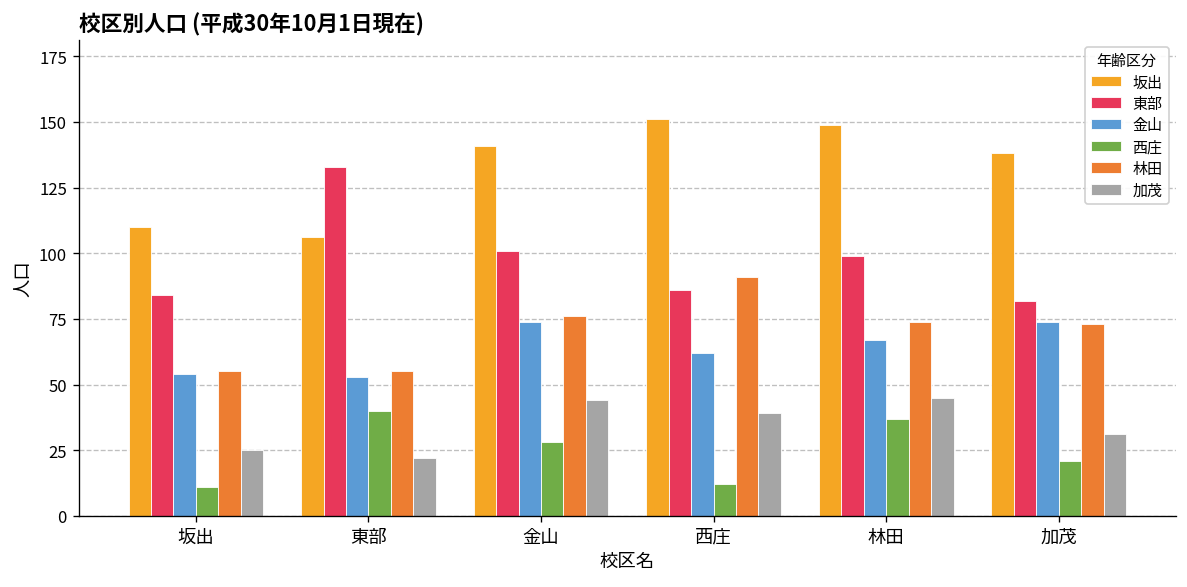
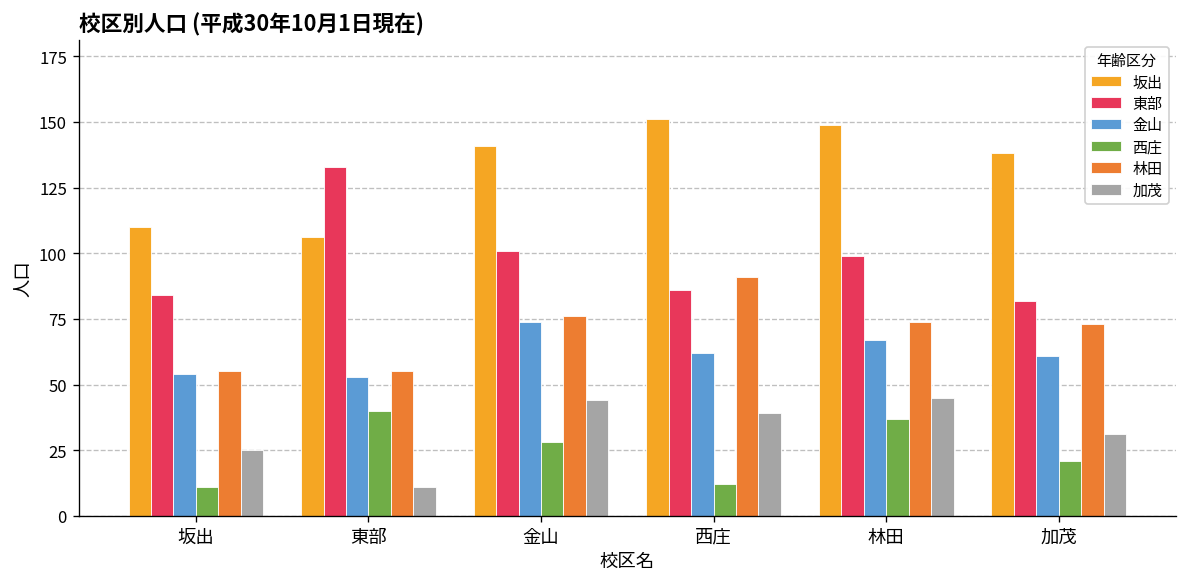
  {
    "東部": {
      "坂出": 84,
      "東部": 133,
      "金山": 101,
      "西庄": 86,
      "林田": 99,
      "加茂": 82
    },
    "金山": {
      "坂出": 54,
      "東部": 53,
      "金山": 74,
      "西庄": 62,
      "林田": 67,
-     "加茂": 74
+     "加茂": 61
    },
    "西庄": {
      "坂出": 11,
      "東部": 40,
      "金山": 28,
      "西庄": 12,
      "林田": 37,
      "加茂": 21
    },
    "加茂": {
      "坂出": 25,
-     "東部": 22,
+     "東部": 11,
      "金山": 44,
      "西庄": 39,
      "林田": 45,
      "加茂": 31
    }
  }
